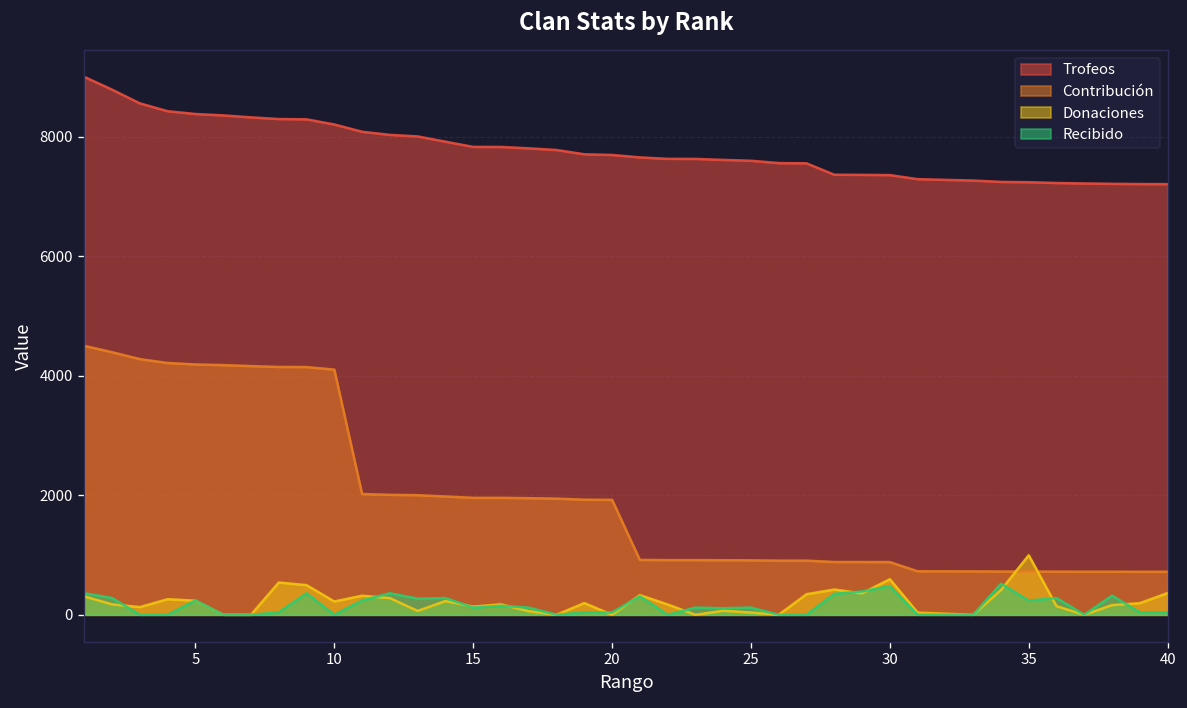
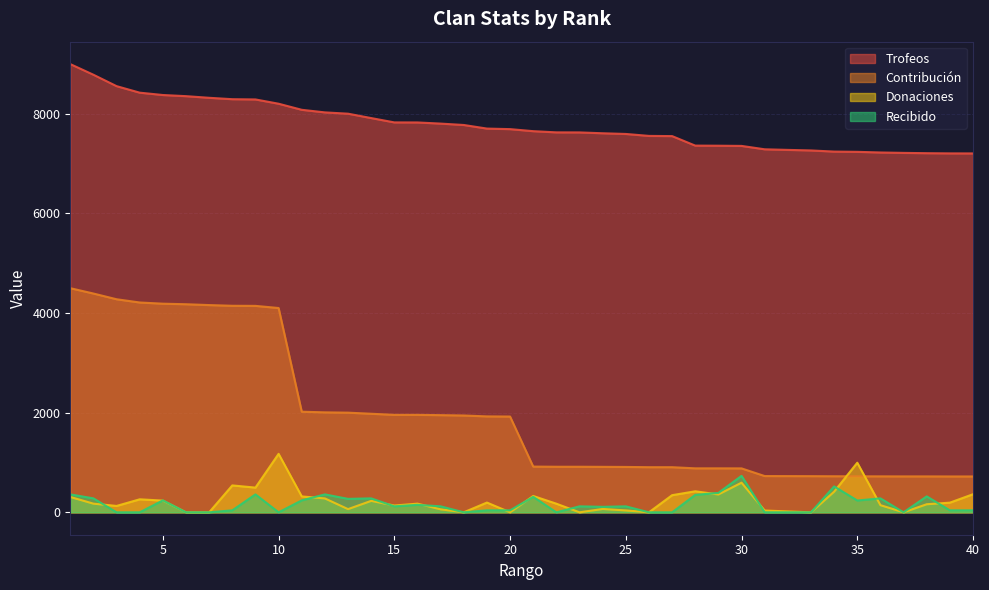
  {
    "Donaciones": {
-     "10": 200,
+     "10": 1200,
      "25": 0,
      "30": 600,
      "35": 1000,
      "40": 400
    },
    "Recibido": {
      "10": 0,
      "25": 100,
-     "30": 500,
+     "30": 700,
      "35": 200,
      "40": 0
    }
  }
